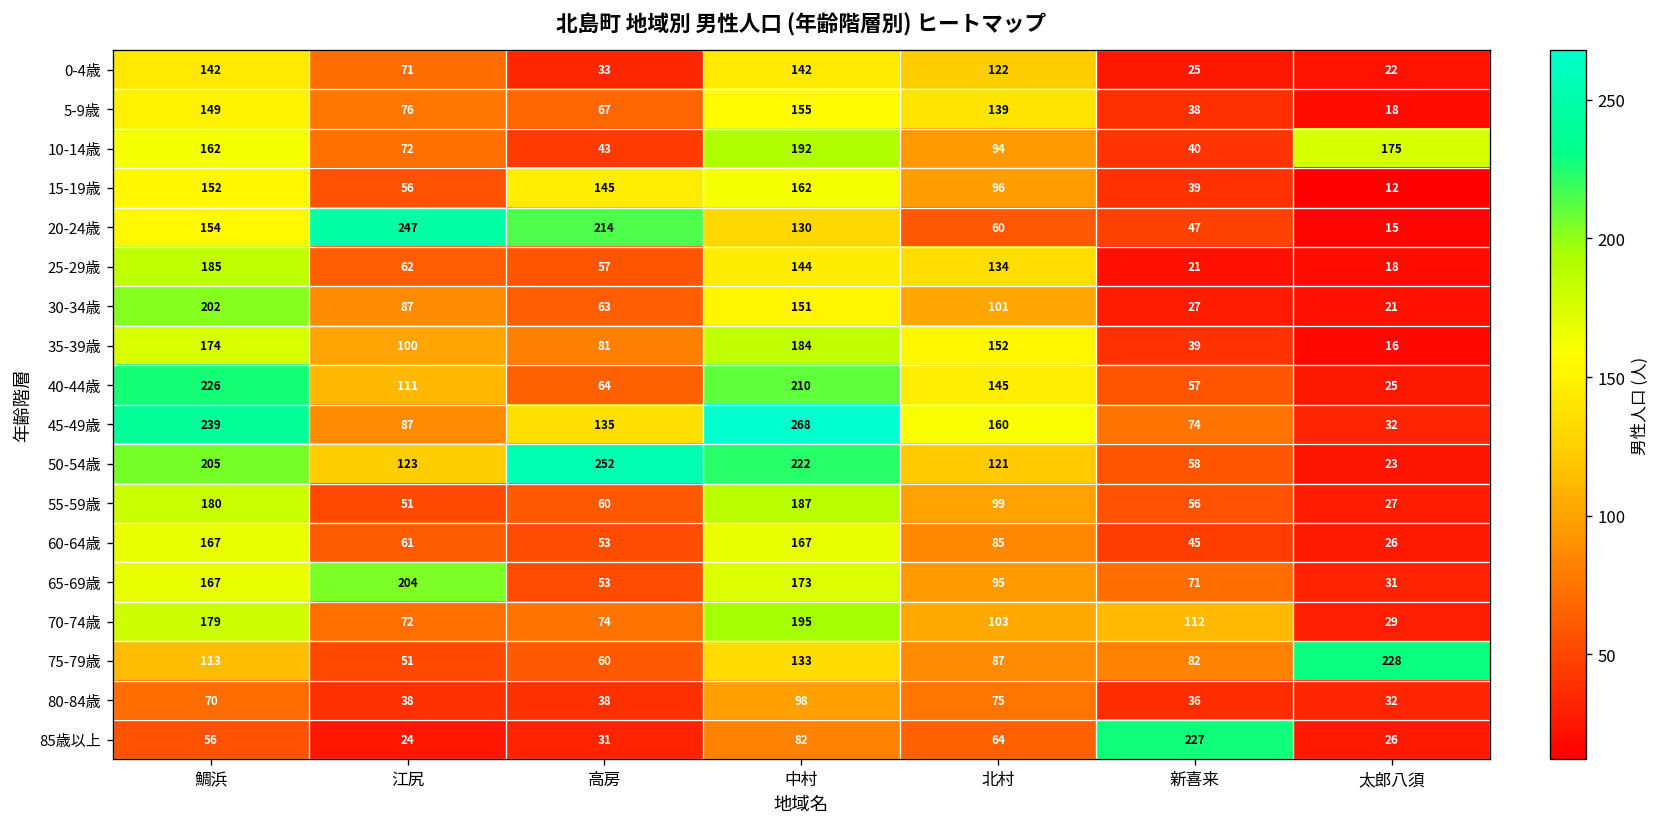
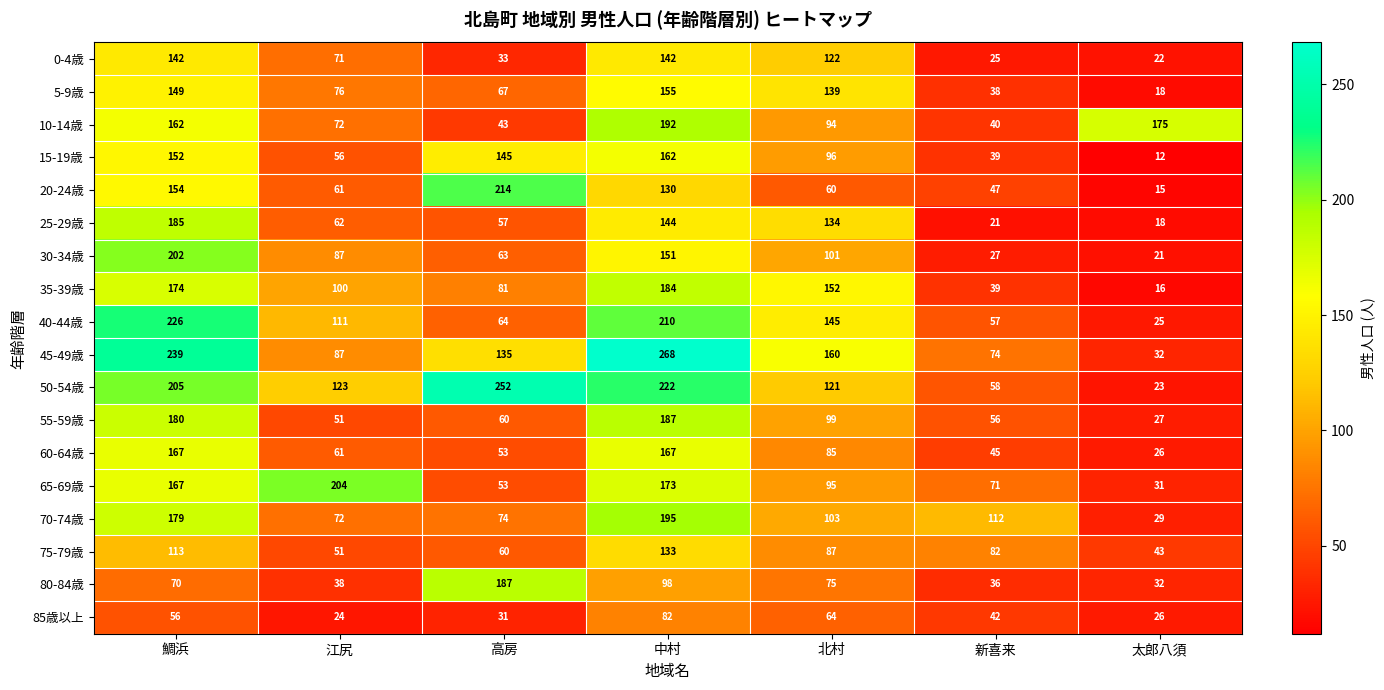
  {
    "0-4歳": {
      "鯛浜": 142,
      "江尻": 71,
      "高房": 33,
      "中村": 142,
      "北村": 122,
      "新喜来": 25,
      "太郎八須": 22
    },
    "5-9歳": {
      "鯛浜": 149,
      "江尻": 76,
      "高房": 67,
      "中村": 155,
      "北村": 139,
      "新喜来": 38,
      "太郎八須": 18
    },
    "10-14歳": {
      "鯛浜": 162,
      "江尻": 72,
      "高房": 43,
      "中村": 192,
      "北村": 94,
      "新喜来": 40,
      "太郎八須": 175
    },
    "15-19歳": {
      "鯛浜": 152,
      "江尻": 56,
      "高房": 145,
      "中村": 162,
      "北村": 96,
      "新喜来": 39,
      "太郎八須": 12
    },
    "20-24歳": {
      "鯛浜": 154,
-     "江尻": 247,
+     "江尻": 61,
      "高房": 214,
      "中村": 130,
      "北村": 60,
      "新喜来": 47,
      "太郎八須": 15
    },
    "25-29歳": {
      "鯛浜": 185,
      "江尻": 62,
      "高房": 57,
      "中村": 144,
      "北村": 134,
      "新喜来": 21,
      "太郎八須": 18
    },
    "30-34歳": {
      "鯛浜": 202,
      "江尻": 87,
      "高房": 63,
      "中村": 151,
      "北村": 101,
      "新喜来": 27,
      "太郎八須": 21
    },
    "35-39歳": {
      "鯛浜": 174,
      "江尻": 100,
      "高房": 81,
      "中村": 184,
      "北村": 152,
      "新喜来": 39,
      "太郎八須": 16
    },
    "40-44歳": {
      "鯛浜": 226,
      "江尻": 111,
      "高房": 64,
      "中村": 210,
      "北村": 145,
      "新喜来": 57,
      "太郎八須": 25
    },
    "45-49歳": {
      "鯛浜": 239,
      "江尻": 87,
      "高房": 135,
      "中村": 268,
      "北村": 160,
      "新喜来": 74,
      "太郎八須": 32
    },
    "50-54歳": {
      "鯛浜": 205,
      "江尻": 123,
      "高房": 252,
      "中村": 222,
      "北村": 121,
      "新喜来": 58,
      "太郎八須": 23
    },
    "55-59歳": {
      "鯛浜": 180,
      "江尻": 51,
      "高房": 60,
      "中村": 187,
      "北村": 99,
      "新喜来": 56,
      "太郎八須": 27
    },
    "60-64歳": {
      "鯛浜": 167,
      "江尻": 61,
      "高房": 53,
      "中村": 167,
      "北村": 85,
      "新喜来": 45,
      "太郎八須": 26
    },
    "65-69歳": {
      "鯛浜": 167,
      "江尻": 204,
      "高房": 53,
      "中村": 173,
      "北村": 95,
      "新喜来": 71,
      "太郎八須": 31
    },
    "70-74歳": {
      "鯛浜": 179,
      "江尻": 72,
      "高房": 74,
      "中村": 195,
      "北村": 103,
      "新喜来": 112,
      "太郎八須": 29
    },
    "75-79歳": {
      "鯛浜": 113,
      "江尻": 51,
      "高房": 60,
      "中村": 133,
      "北村": 87,
      "新喜来": 82,
-     "太郎八須": 228
+     "太郎八須": 43
    },
    "80-84歳": {
      "鯛浜": 70,
      "江尻": 38,
-     "高房": 38,
+     "高房": 187,
      "中村": 98,
      "北村": 75,
      "新喜来": 36,
      "太郎八須": 32
    },
    "85歳以上": {
      "鯛浜": 56,
      "江尻": 24,
      "高房": 31,
      "中村": 82,
      "北村": 64,
-     "新喜来": 227,
+     "新喜来": 42,
      "太郎八須": 26
    }
  }
